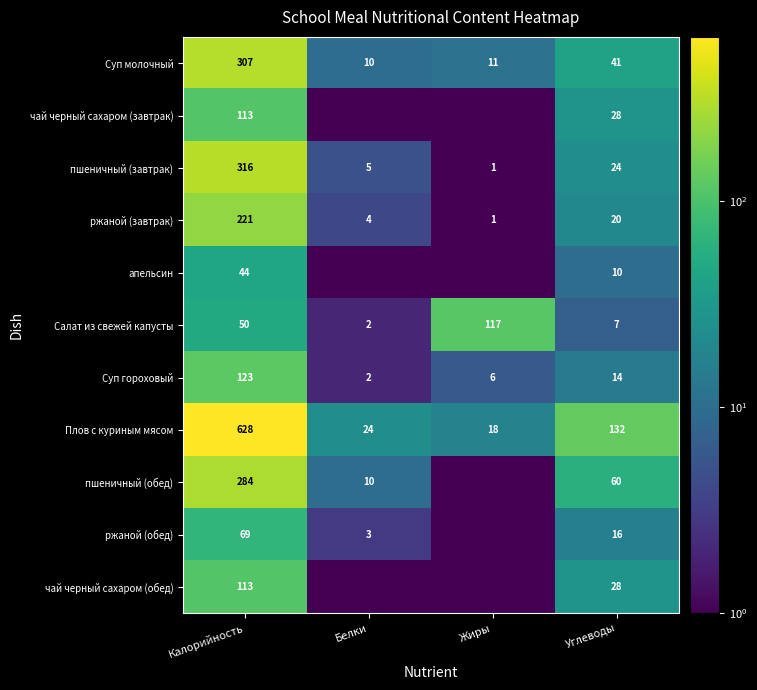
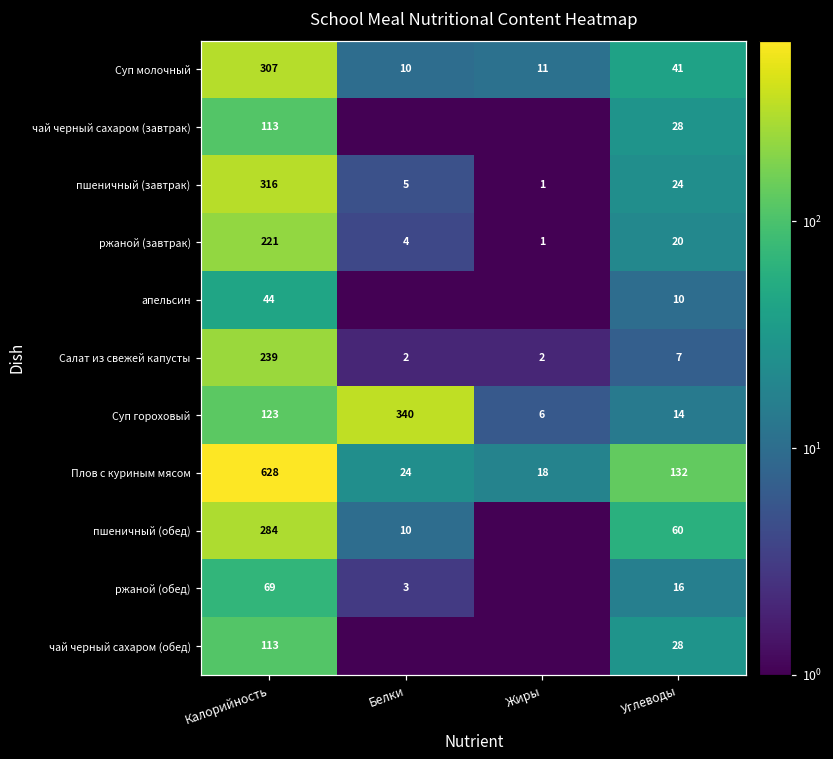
  {
    "Суп молочный": {
      "Калорийность": 307,
      "Белки": 10,
      "Жиры": 11,
      "Углеводы": 41
    },
    "чай черный сахаром (завтрак)": {
      "Калорийность": 113,
      "Углеводы": 28
    },
    "пшеничный (завтрак)": {
      "Калорийность": 316,
      "Белки": 5,
      "Жиры": 1,
      "Углеводы": 24
    },
    "ржаной (завтрак)": {
      "Калорийность": 221,
      "Белки": 4,
      "Жиры": 1,
      "Углеводы": 20
    },
    "апельсин": {
      "Калорийность": 44,
      "Углеводы": 10
    },
    "Салат из свежей капусты": {
-     "Калорийность": 50,
+     "Калорийность": 239,
      "Белки": 2,
-     "Жиры": 117,
+     "Жиры": 2,
      "Углеводы": 7
    },
    "Суп гороховый": {
      "Калорийность": 123,
-     "Белки": 2,
+     "Белки": 340,
      "Жиры": 6,
      "Углеводы": 14
    },
    "Плов с куриным мясом": {
      "Калорийность": 628,
      "Белки": 24,
      "Жиры": 18,
      "Углеводы": 132
    },
    "пшеничный (обед)": {
      "Калорийность": 284,
      "Белки": 10,
      "Углеводы": 60
    },
    "ржаной (обед)": {
      "Калорийность": 69,
      "Белки": 3,
      "Углеводы": 16
    },
    "чай черный сахаром (обед)": {
      "Калорийность": 113,
      "Углеводы": 28
    }
  }
